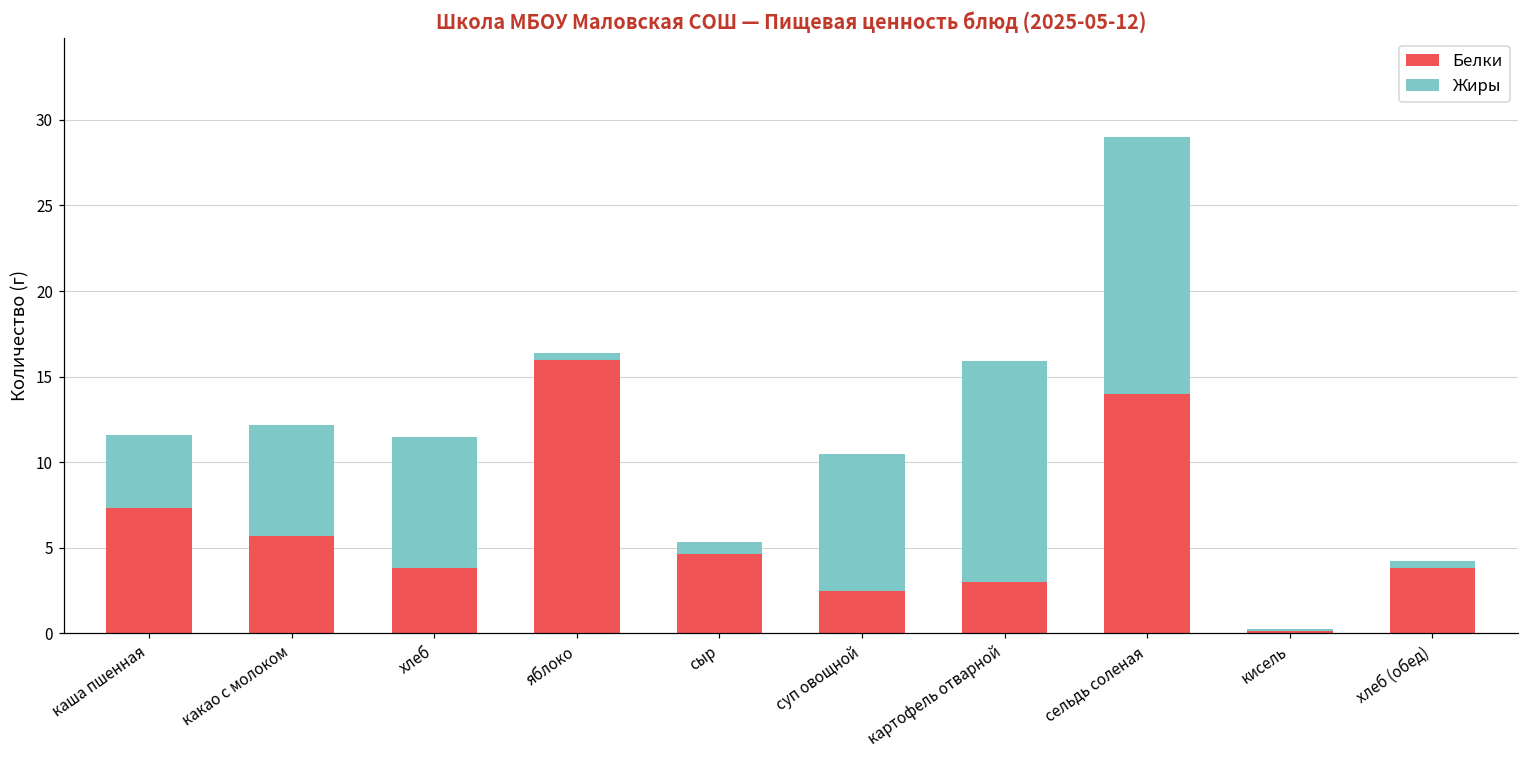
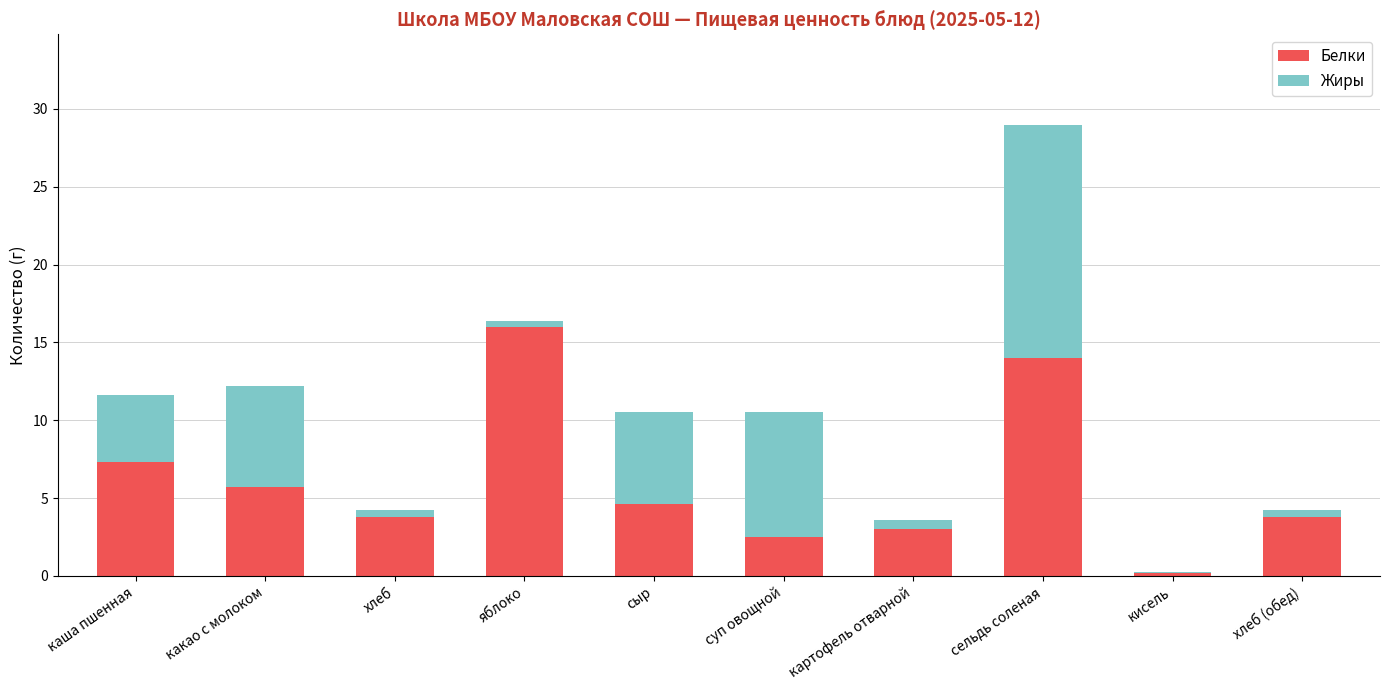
  {
    "Белки": {
      "каша пшенная": 7.3,
      "какао с молоком": 5.7,
      "хлеб": 3.8,
      "яблоко": 16.0,
      "сыр": 4.6,
      "суп овощной": 2.5,
      "картофель отварной": 3.0,
      "сельдь соленая": 14.0,
      "хлеб (обед)": 3.8
    },
    "Жиры": {
      "каша пшенная": 4.3,
      "какао с молоком": 6.5,
-     "хлеб": 7.7,
+     "хлеб": 0.5,
      "яблоко": 0.4,
-     "сыр": 0.7,
+     "сыр": 5.9,
      "суп овощной": 8.0,
-     "картофель отварной": 12.9,
+     "картофель отварной": 0.6,
      "сельдь соленая": 15.0,
      "хлеб (обед)": 0.5
    }
  }
